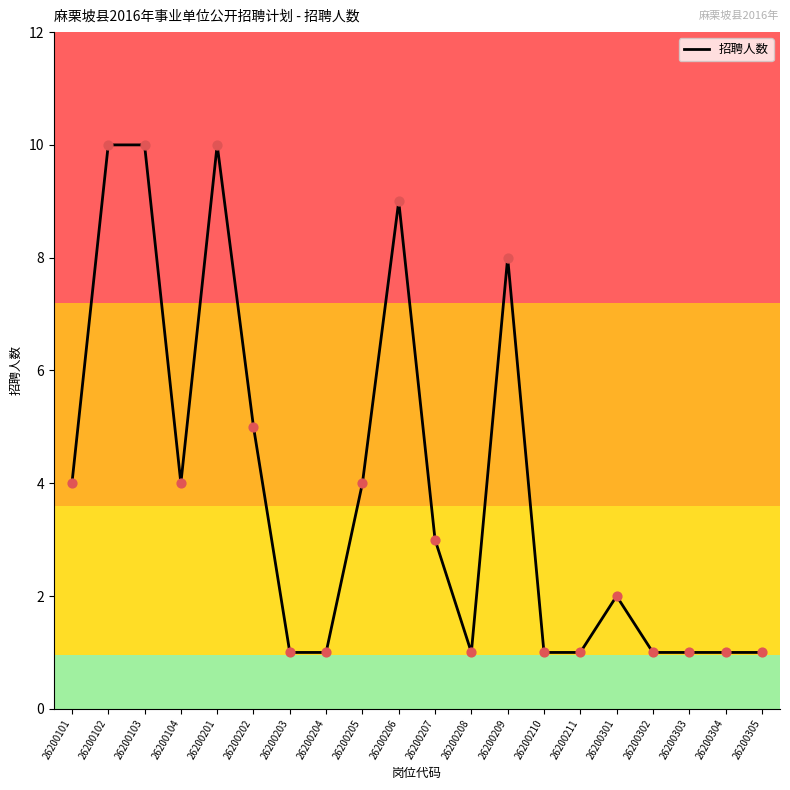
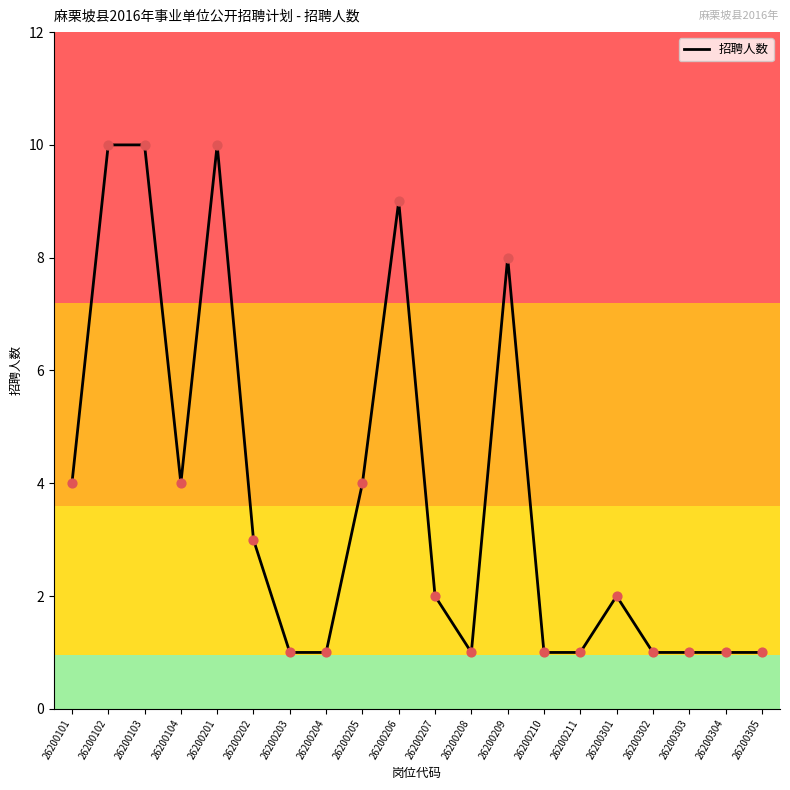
  {
    "26200101": 4,
    "26200102": 10,
    "26200103": 10,
    "26200104": 4,
    "26200201": 10,
-   "26200202": 5,
+   "26200202": 3,
    "26200203": 1,
    "26200204": 1,
    "26200205": 4,
    "26200206": 9,
-   "26200207": 3,
+   "26200207": 2,
    "26200208": 1,
    "26200209": 8,
    "26200210": 1,
    "26200211": 1,
    "26200301": 2,
    "26200302": 1,
    "26200303": 1,
    "26200304": 1,
    "26200305": 1
  }
